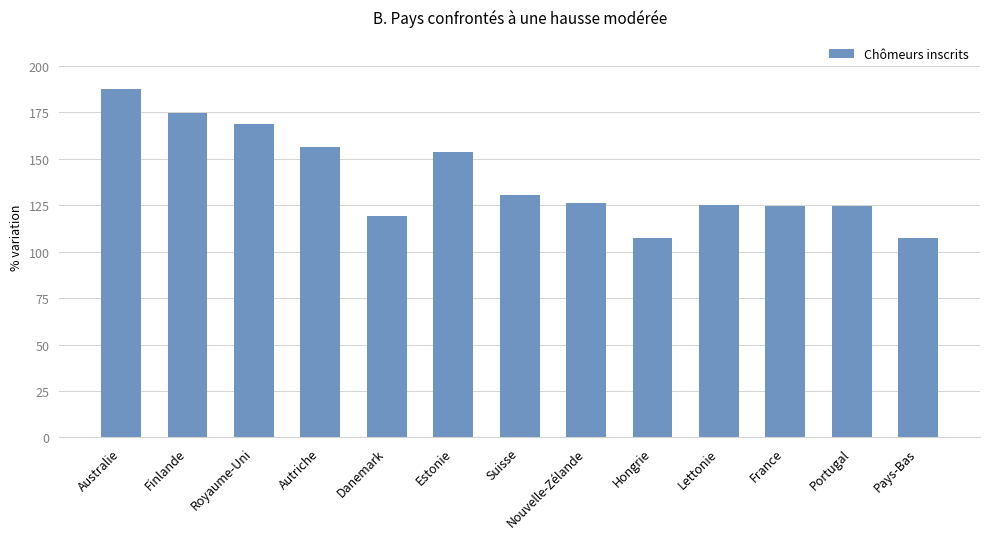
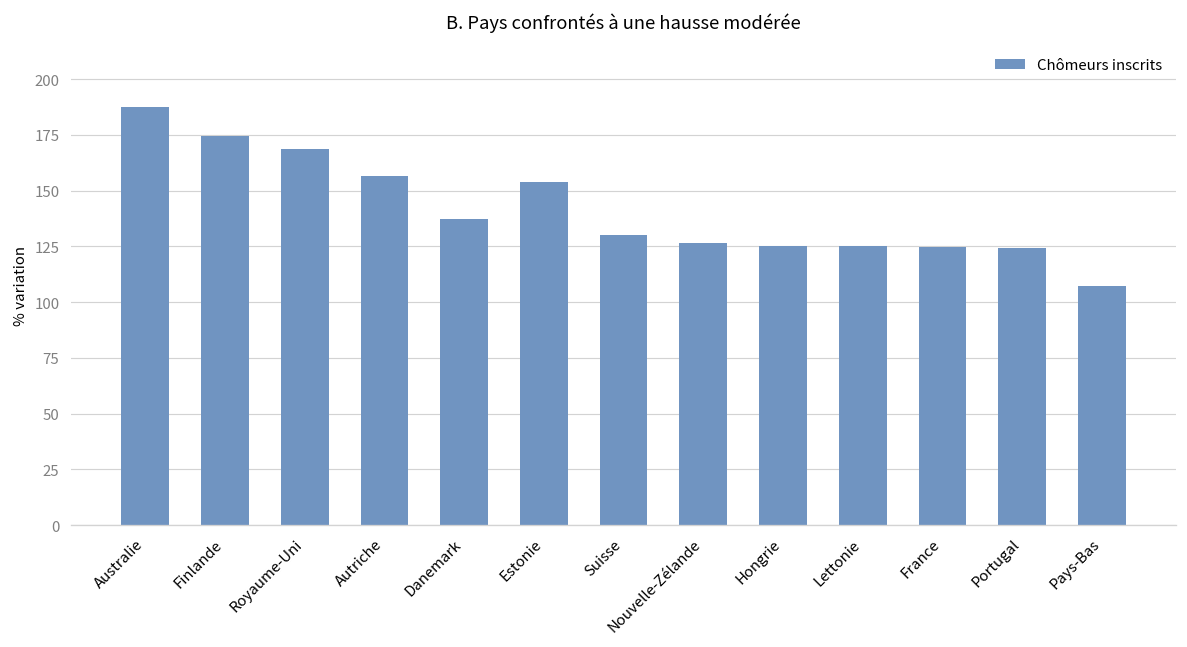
  {
    "Australie": 187,
    "Finlande": 175,
    "Royaume-Uni": 169,
    "Autriche": 156,
-   "Danemark": 119,
+   "Danemark": 137,
    "Estonie": 154,
    "Suisse": 130,
    "Nouvelle-Zélande": 126,
-   "Hongrie": 108,
+   "Hongrie": 125,
    "Lettonie": 125,
    "France": 125,
    "Portugal": 124,
    "Pays-Bas": 107
  }
